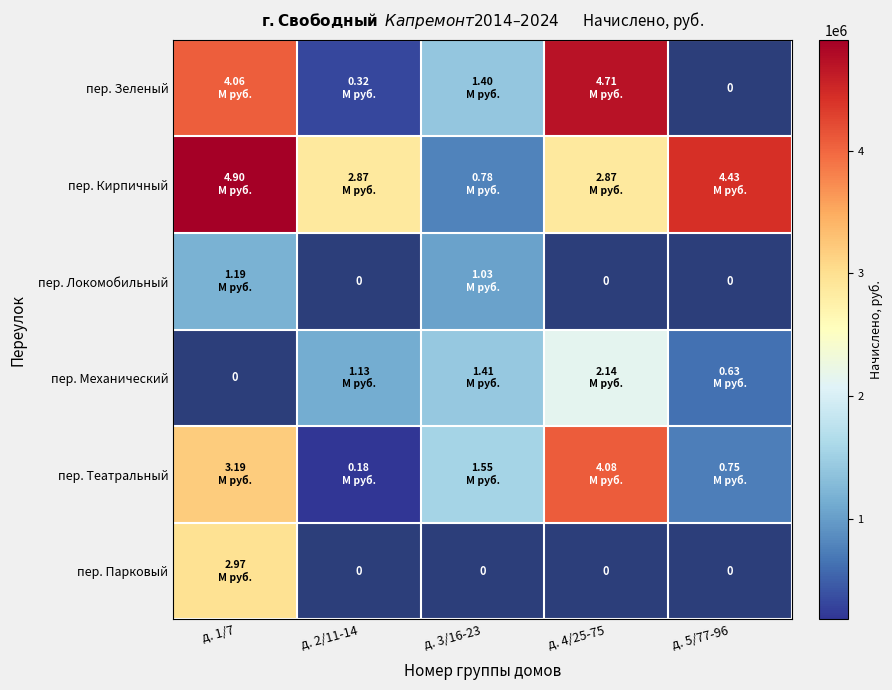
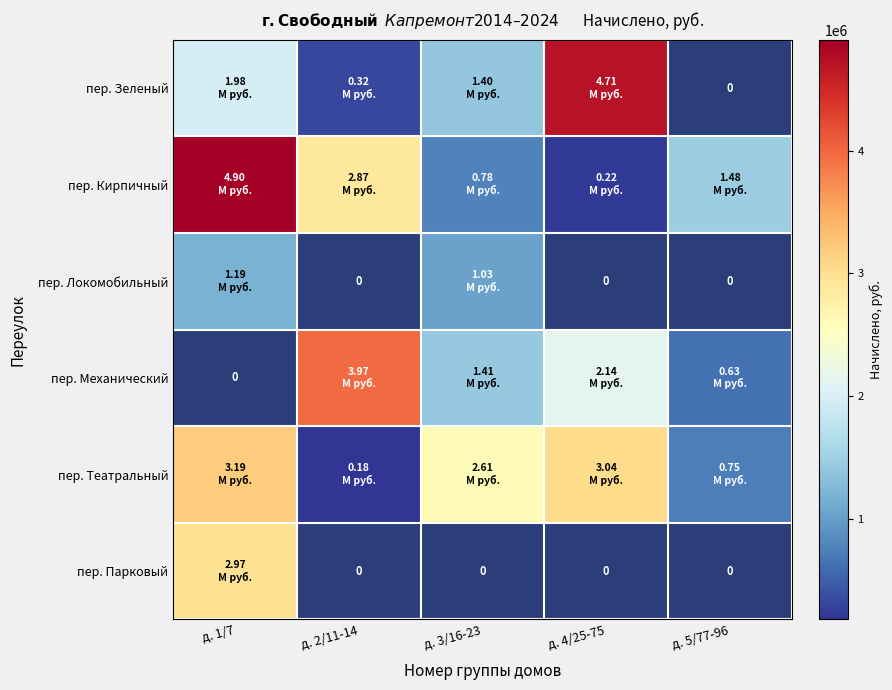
  {
    "пер. Зеленый": {
-     "д. 1/7": 4.06,
+     "д. 1/7": 1.98,
      "д. 2/11-14": 0.32,
      "д. 3/16-23": 1.40,
      "д. 4/25-75": 4.71
    },
    "пер. Кирпичный": {
      "д. 1/7": 4.90,
      "д. 2/11-14": 2.87,
      "д. 3/16-23": 0.78,
-     "д. 4/25-75": 2.87,
-     "д. 5/77-96": 4.43
+     "д. 4/25-75": 0.22,
+     "д. 5/77-96": 1.48
    },
    "пер. Локомобильный": {
      "д. 1/7": 1.19,
      "д. 3/16-23": 1.03
    },
    "пер. Механический": {
-     "д. 2/11-14": 1.13,
+     "д. 2/11-14": 3.97,
      "д. 3/16-23": 1.41,
      "д. 4/25-75": 2.14,
      "д. 5/77-96": 0.63
    },
    "пер. Театральный": {
      "д. 1/7": 3.19,
      "д. 2/11-14": 0.18,
-     "д. 3/16-23": 1.55,
-     "д. 4/25-75": 4.08,
+     "д. 3/16-23": 2.61,
+     "д. 4/25-75": 3.04,
      "д. 5/77-96": 0.75
    },
    "пер. Парковый": {
      "д. 1/7": 2.97
    }
  }
